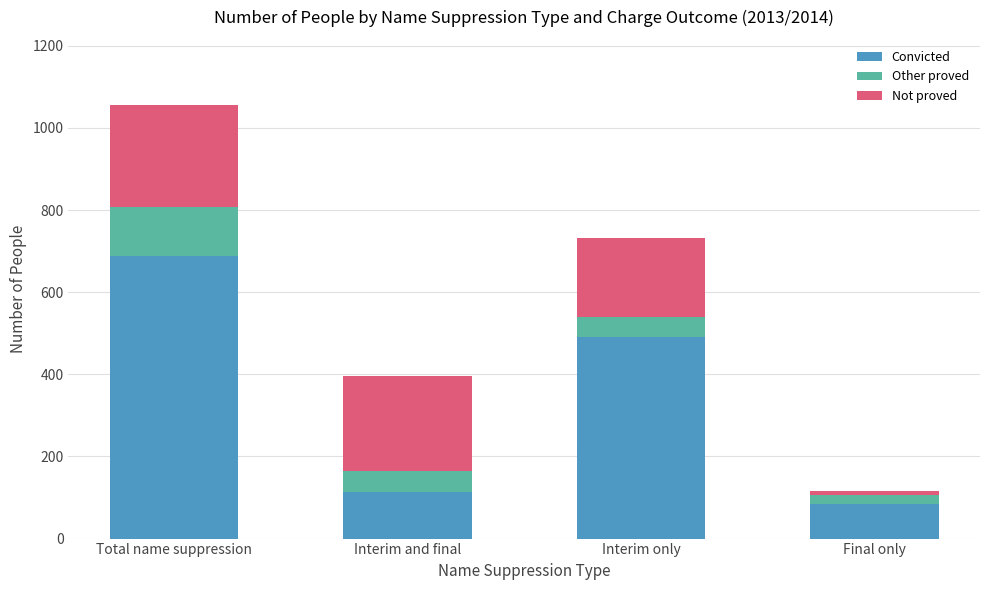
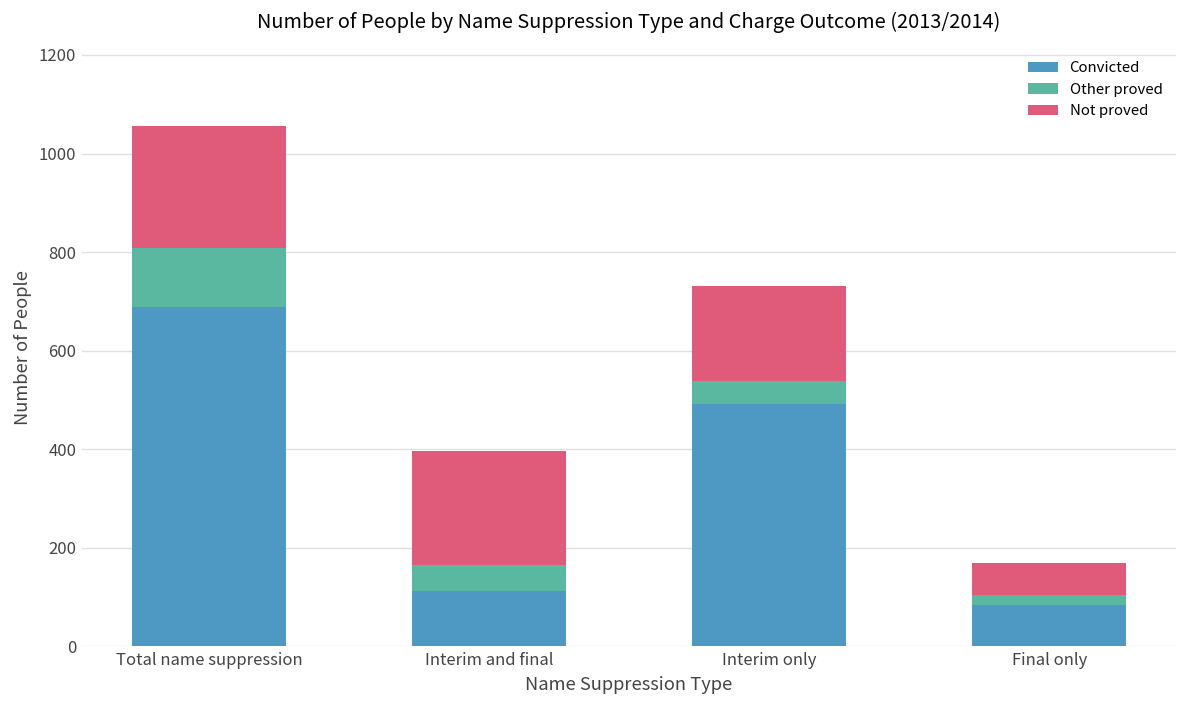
  {
    "Not proved": {
      "Total name suppression": 250,
      "Interim and final": 230,
      "Interim only": 190,
-     "Final only": 10
+     "Final only": 60
    }
  }
